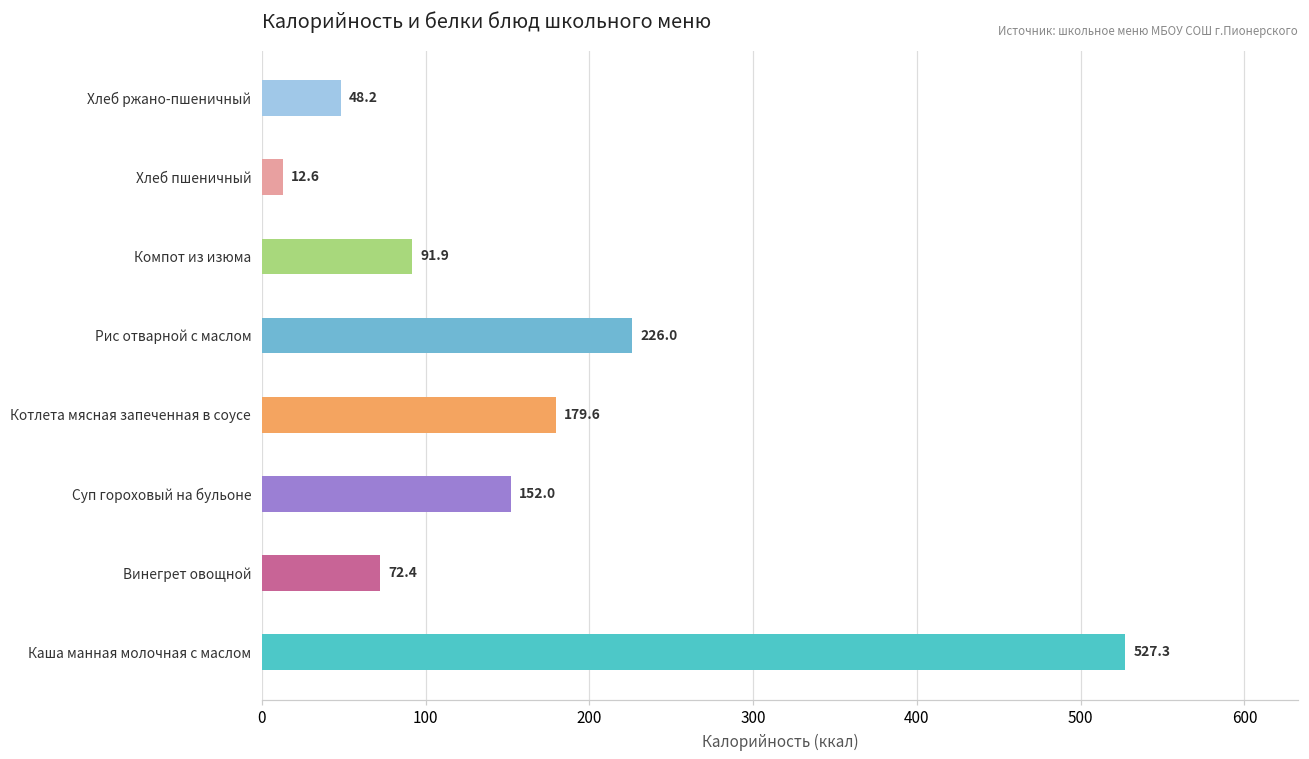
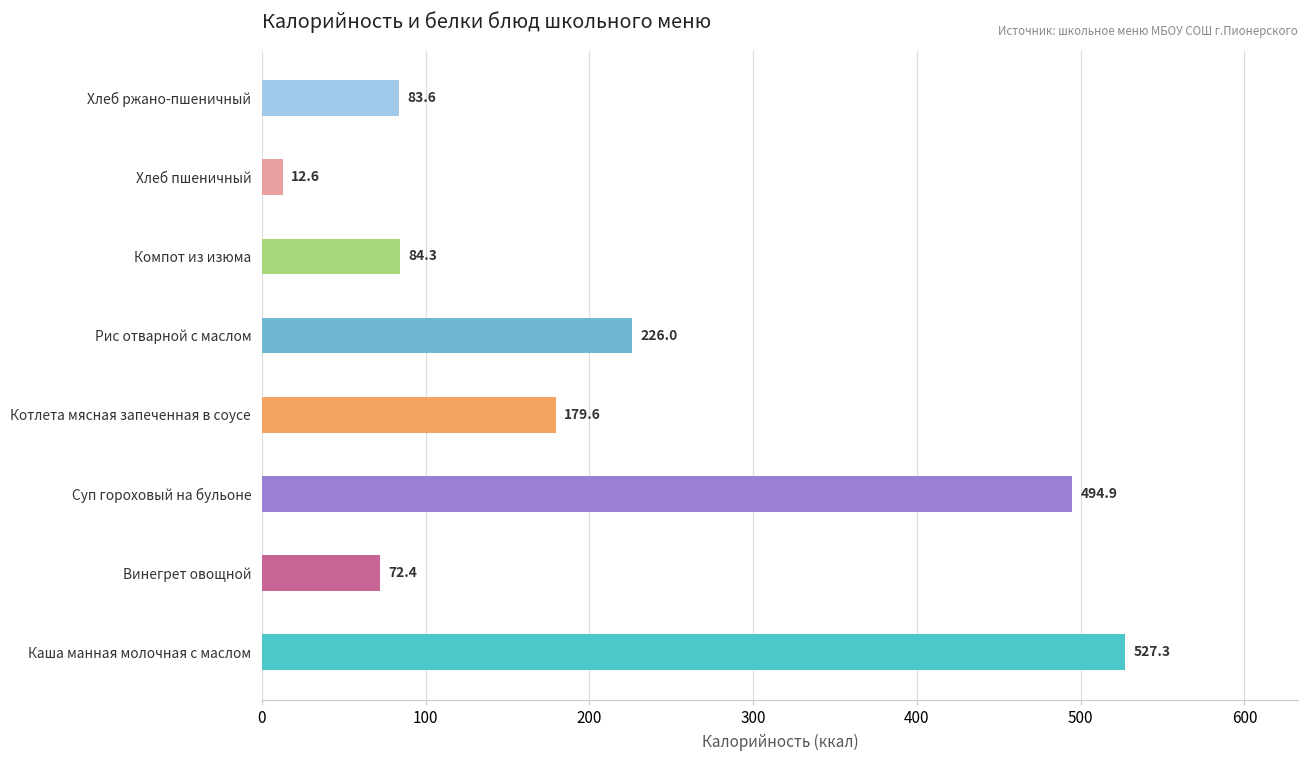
  {
-   "Хлеб ржано-пшеничный": 48.2,
+   "Хлеб ржано-пшеничный": 83.6,
    "Хлеб пшеничный": 12.6,
-   "Компот из изюма": 91.9,
+   "Компот из изюма": 84.3,
    "Рис отварной с маслом": 226.0,
    "Котлета мясная запеченная в соусе": 179.6,
-   "Суп гороховый на бульоне": 152.0,
+   "Суп гороховый на бульоне": 494.9,
    "Винегрет овощной": 72.4,
    "Каша манная молочная с маслом": 527.3
  }
